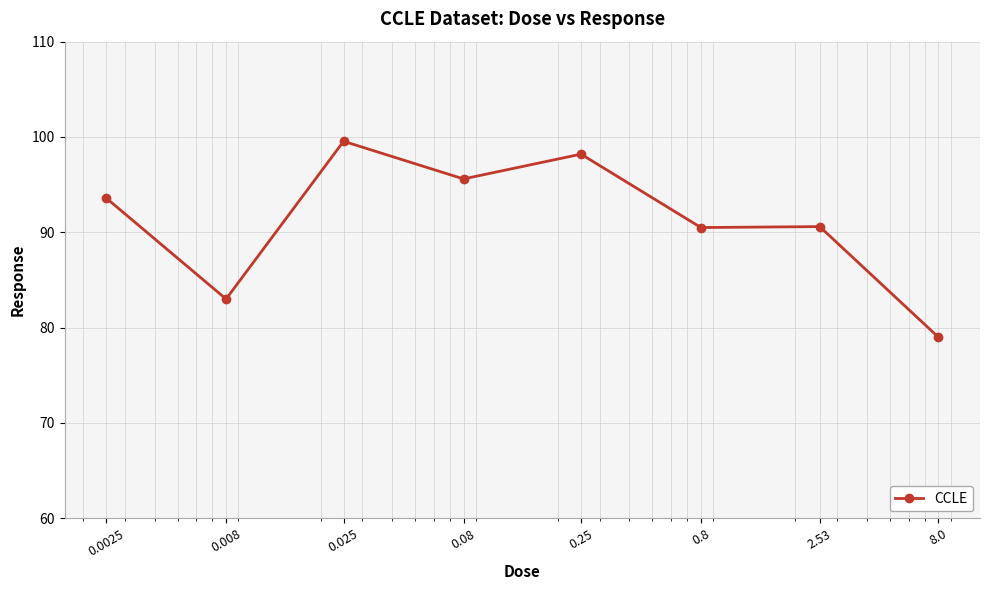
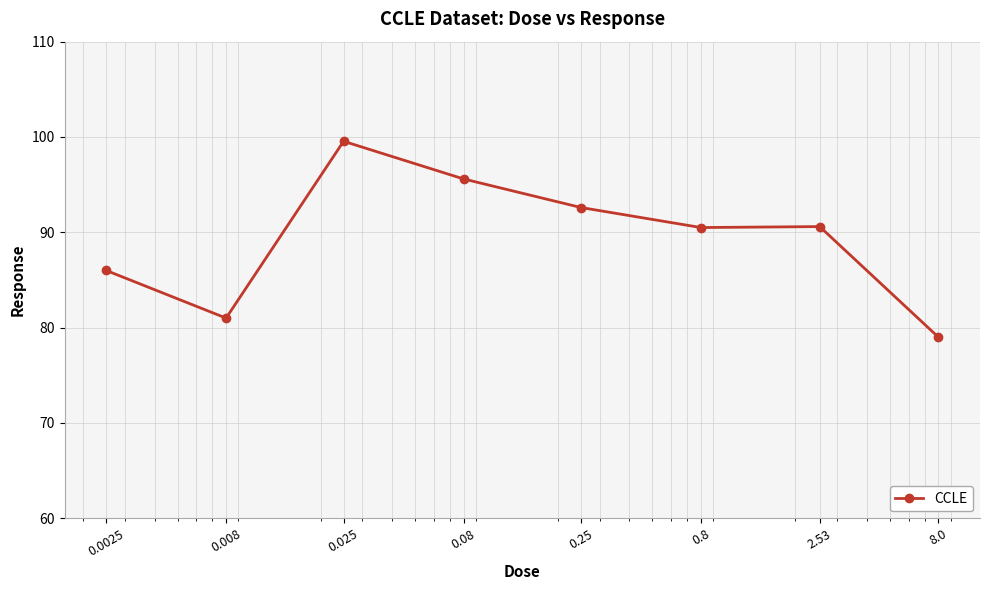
  {
-   "0.0025": 94,
-   "0.008": 83,
+   "0.0025": 86,
+   "0.008": 81,
    "0.025": 100,
    "0.08": 96,
-   "0.25": 98,
+   "0.25": 93,
    "0.8": 91,
    "2.53": 91,
    "8.0": 79
  }
